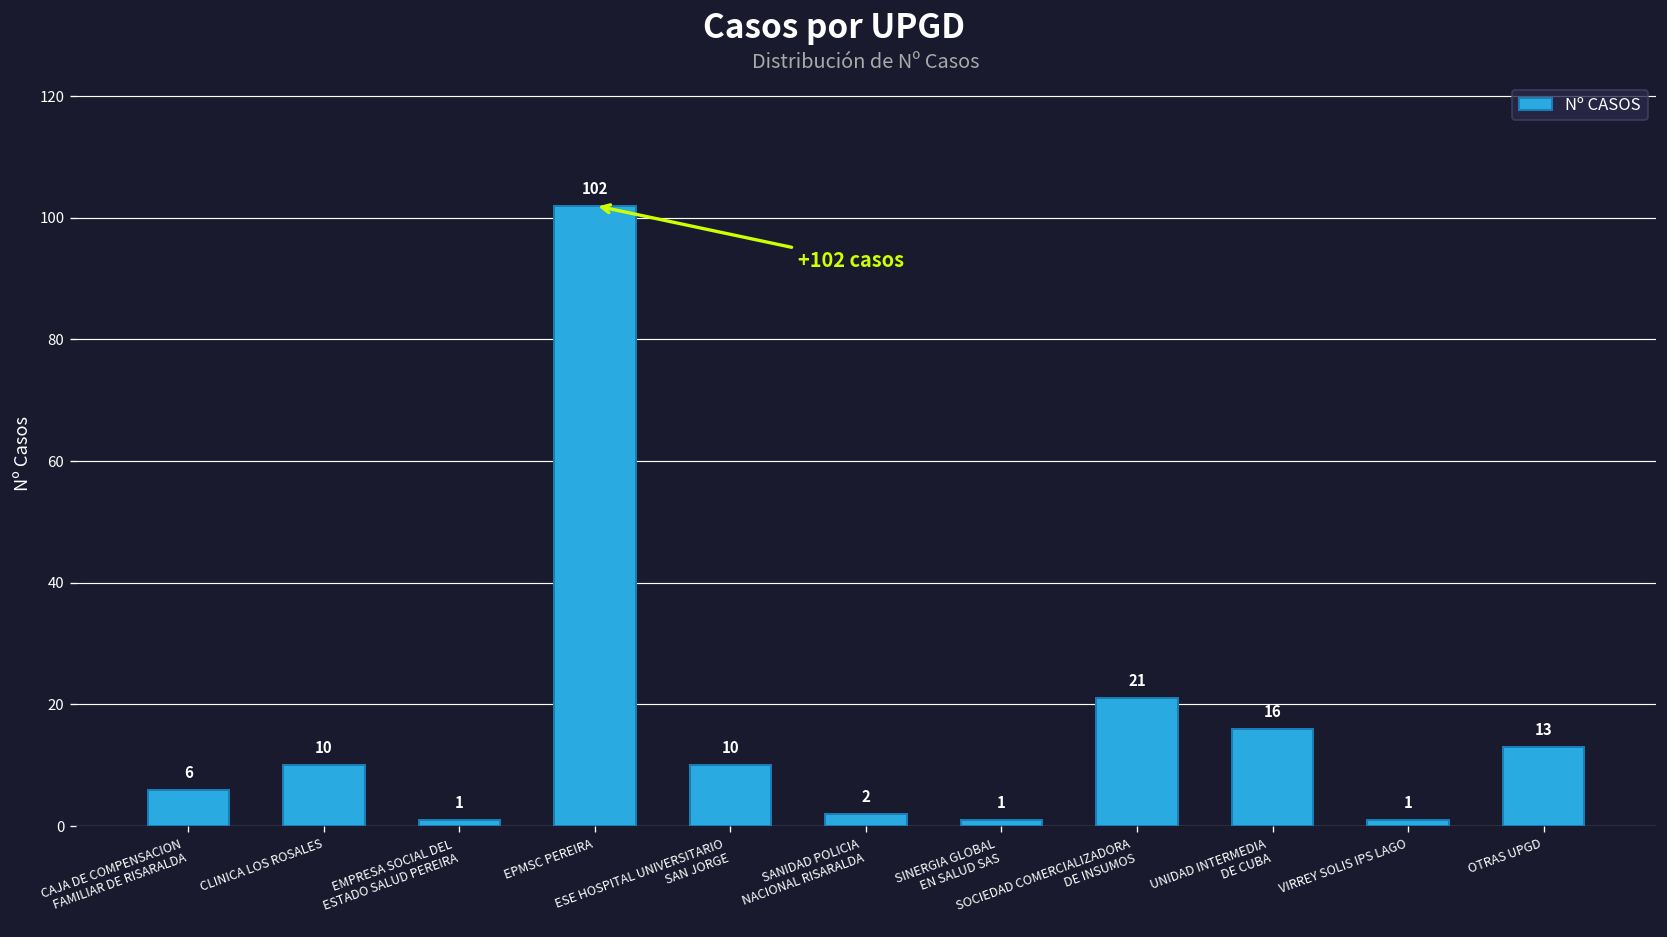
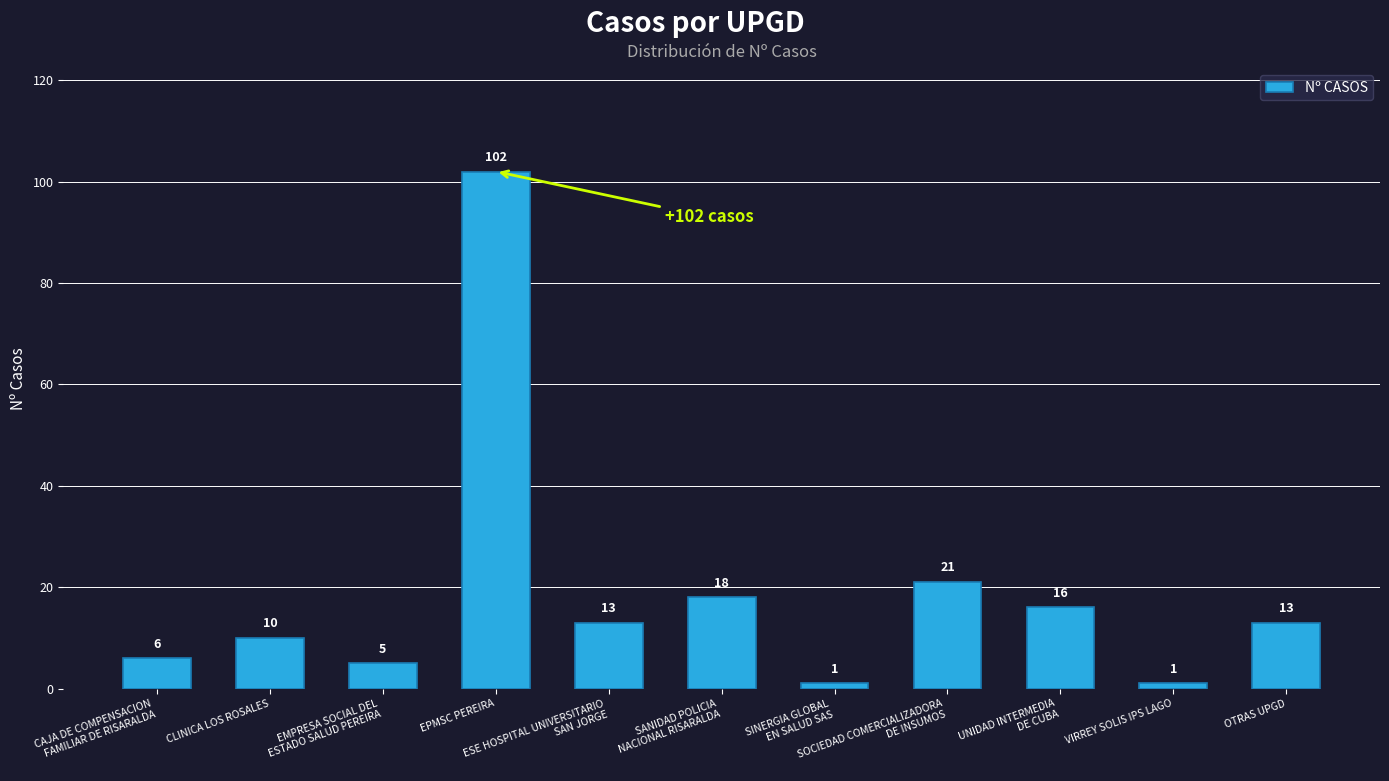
  {
    "CAJA DE COMPENSACION FAMILIAR DE RISARALDA": 6,
    "CLINICA LOS ROSALES": 10,
-   "EMPRESA SOCIAL DEL ESTADO SALUD PEREIRA": 1,
+   "EMPRESA SOCIAL DEL ESTADO SALUD PEREIRA": 5,
    "EPMSC PEREIRA": 102,
-   "ESE HOSPITAL UNIVERSITARIO SAN JORGE": 10,
-   "SANIDAD POLICIA NACIONAL RISARALDA": 2,
+   "ESE HOSPITAL UNIVERSITARIO SAN JORGE": 13,
+   "SANIDAD POLICIA NACIONAL RISARALDA": 18,
    "SINERGIA GLOBAL EN SALUD SAS": 1,
    "SOCIEDAD COMERCIALIZADORA DE INSUMOS": 21,
    "UNIDAD INTERMEDIA DE CUBA": 16,
    "VIRREY SOLIS IPS LAGO": 1,
    "OTRAS UPGD": 13
  }
